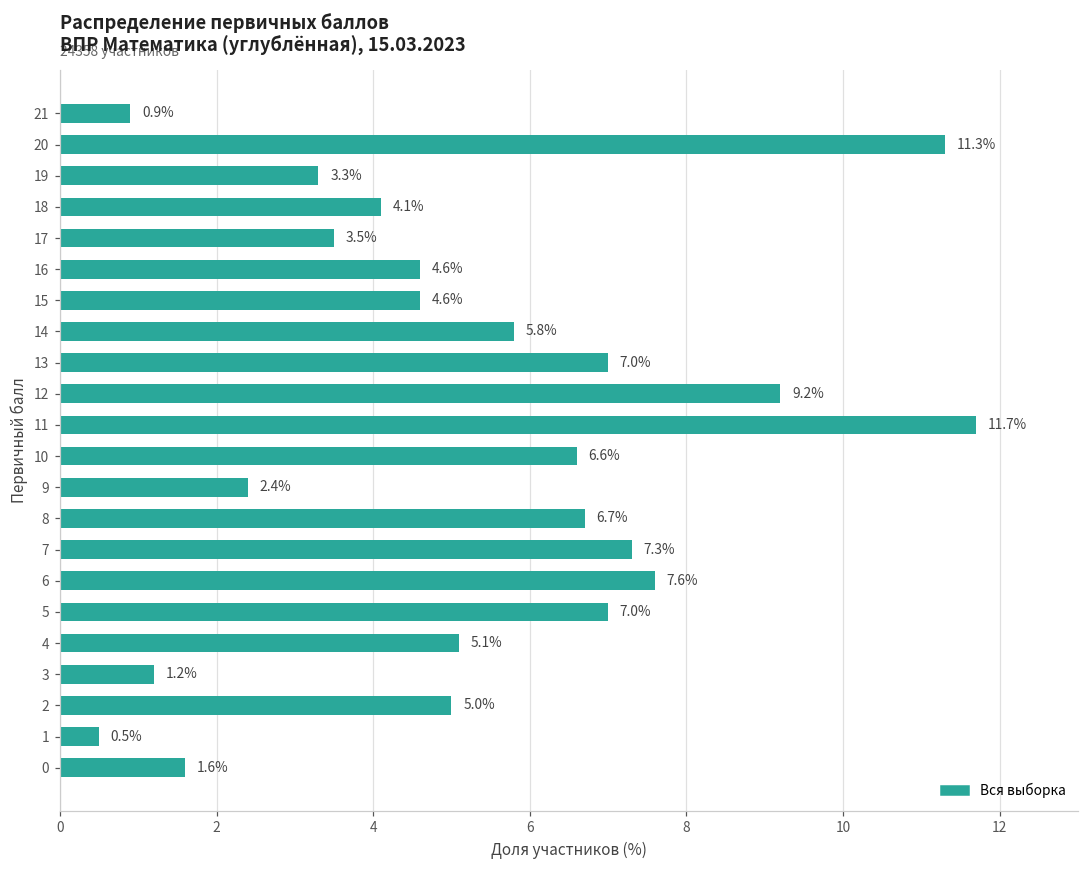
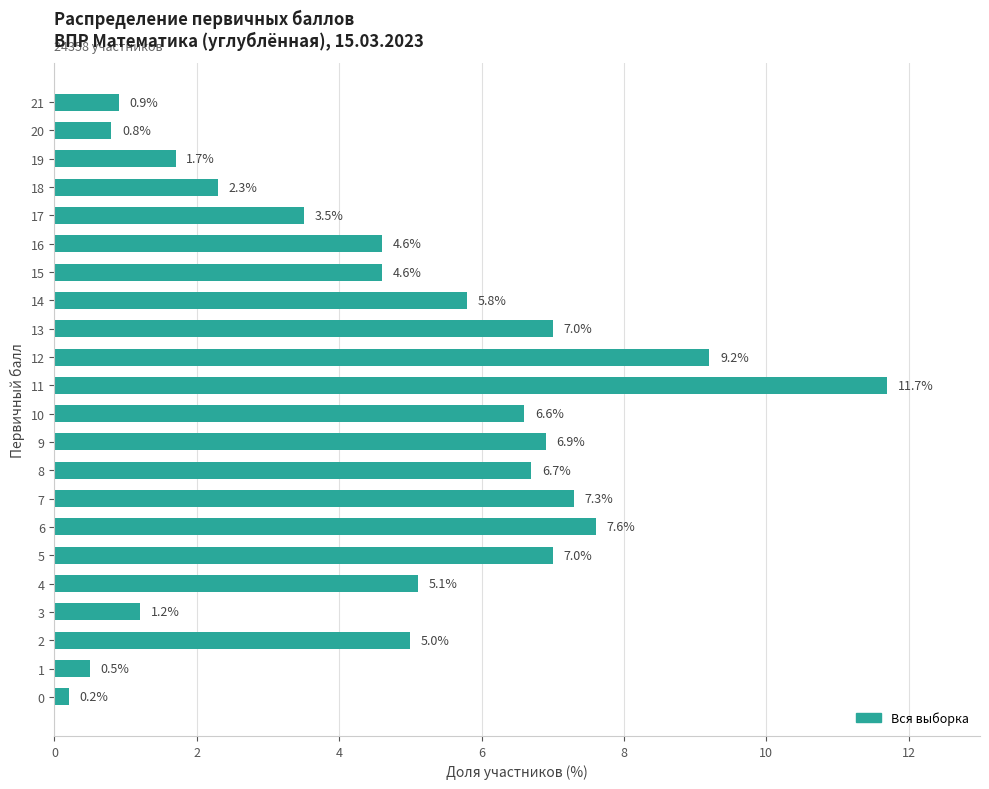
  {
    "21": "0.9%",
-   "20": "11.3%",
-   "19": "3.3%",
-   "18": "4.1%",
+   "20": "0.8%",
+   "19": "1.7%",
+   "18": "2.3%",
    "17": "3.5%",
    "16": "4.6%",
    "15": "4.6%",
    "14": "5.8%",
    "13": "7.0%",
    "12": "9.2%",
    "11": "11.7%",
    "10": "6.6%",
-   "9": "2.4%",
+   "9": "6.9%",
    "8": "6.7%",
    "7": "7.3%",
    "6": "7.6%",
    "5": "7.0%",
    "4": "5.1%",
    "3": "1.2%",
    "2": "5.0%",
    "1": "0.5%",
-   "0": "1.6%"
+   "0": "0.2%"
  }
